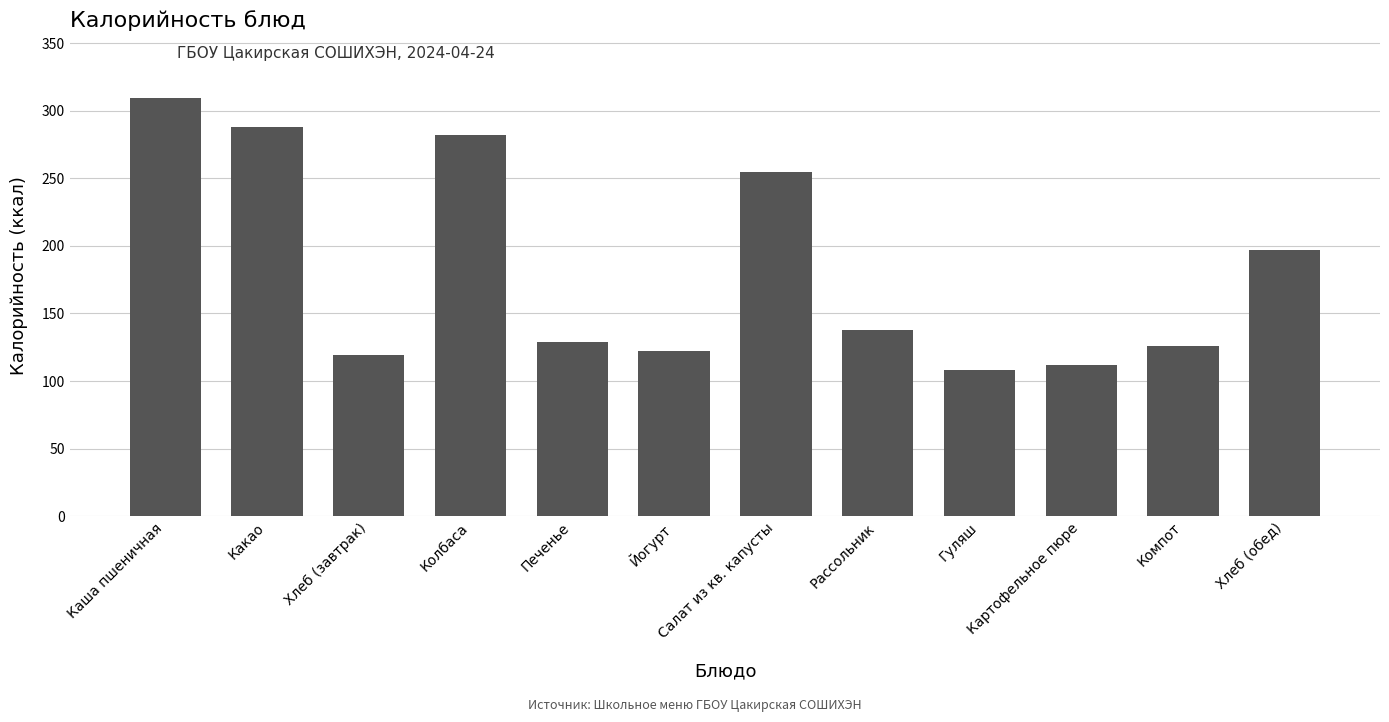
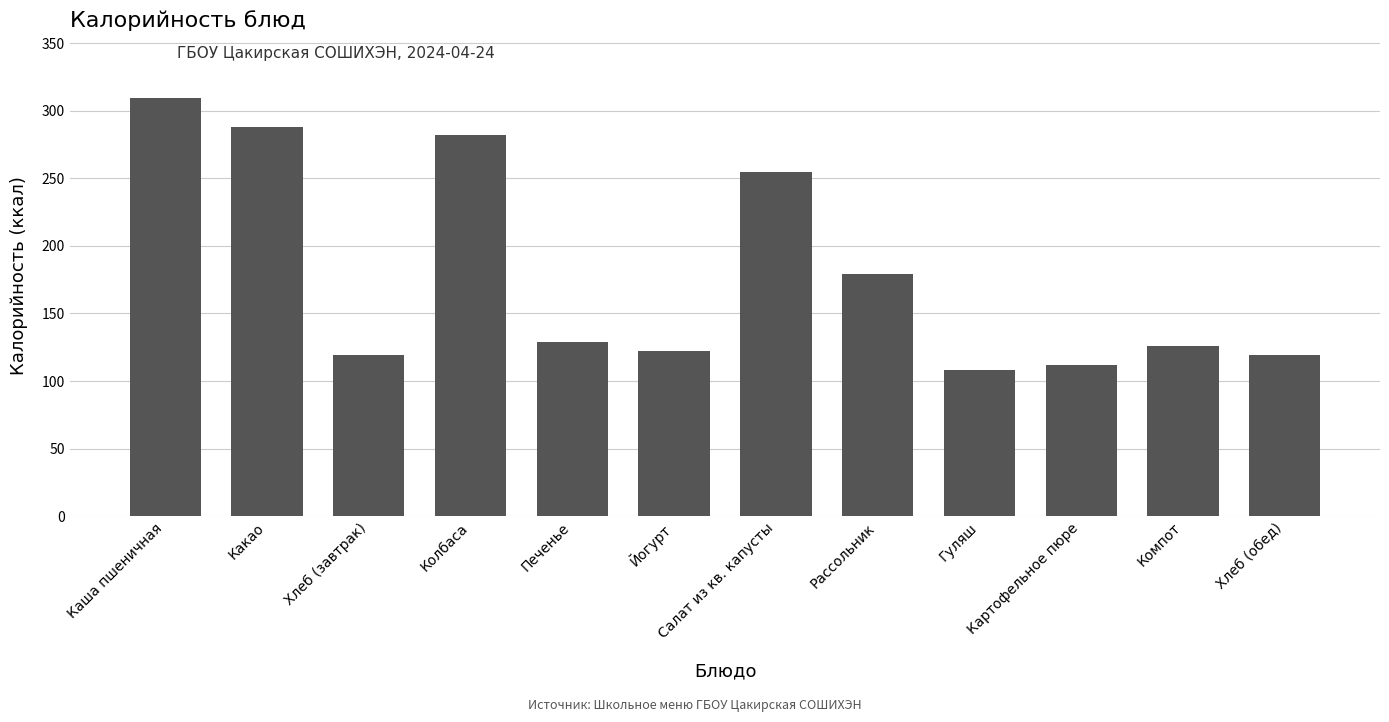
  {
    "Каша пшеничная": 309,
    "Какао": 288,
    "Хлеб (завтрак)": 119,
    "Колбаса": 282,
    "Печенье": 129,
    "Йогурт": 122,
    "Салат из кв. капусты": 254,
-   "Рассольник": 138,
+   "Рассольник": 179,
    "Гуляш": 108,
    "Картофельное пюре": 112,
    "Компот": 126,
-   "Хлеб (обед)": 197
+   "Хлеб (обед)": 119
  }
